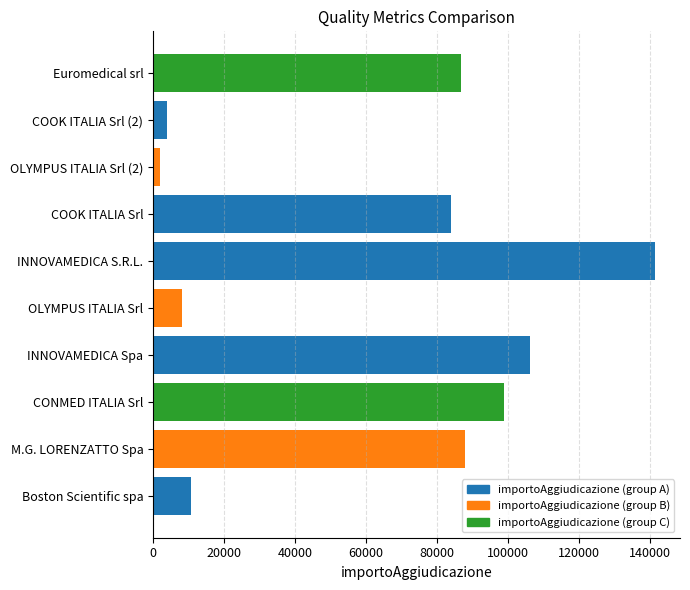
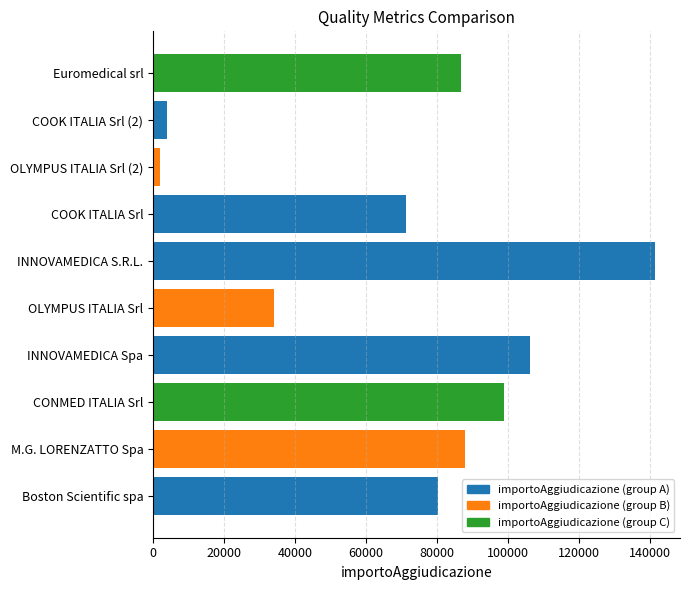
  {
    "Euromedical srl": 87000,
    "COOK ITALIA Srl (2)": 4000,
    "OLYMPUS ITALIA Srl (2)": 2000,
-   "COOK ITALIA Srl": 84000,
+   "COOK ITALIA Srl": 71000,
    "INNOVAMEDICA S.R.L.": 141000,
-   "OLYMPUS ITALIA Srl": 8000,
+   "OLYMPUS ITALIA Srl": 34000,
    "INNOVAMEDICA Spa": 106000,
    "CONMED ITALIA Srl": 99000,
    "M.G. LORENZATTO Spa": 88000,
-   "Boston Scientific spa": 11000
+   "Boston Scientific spa": 80000
  }
